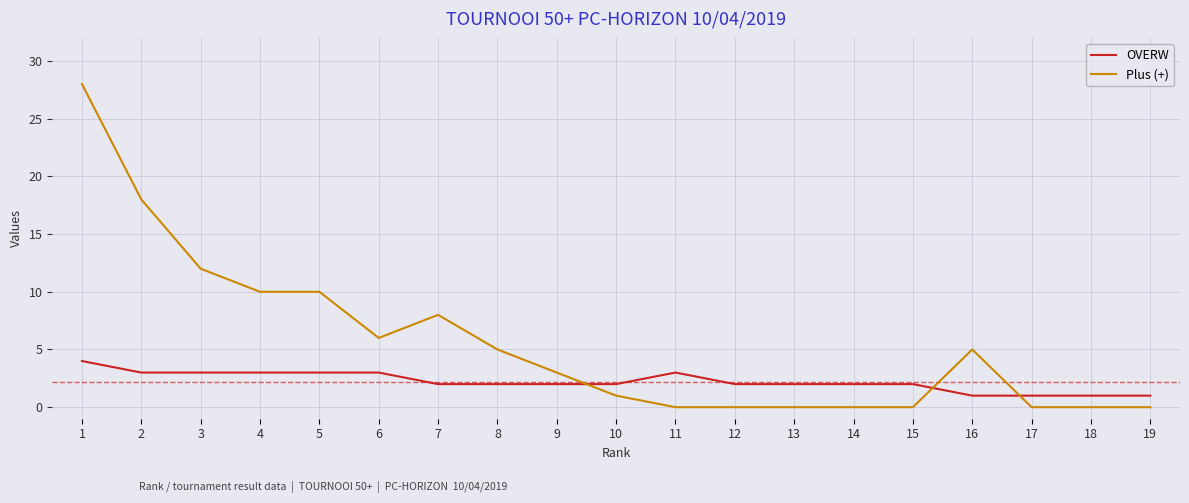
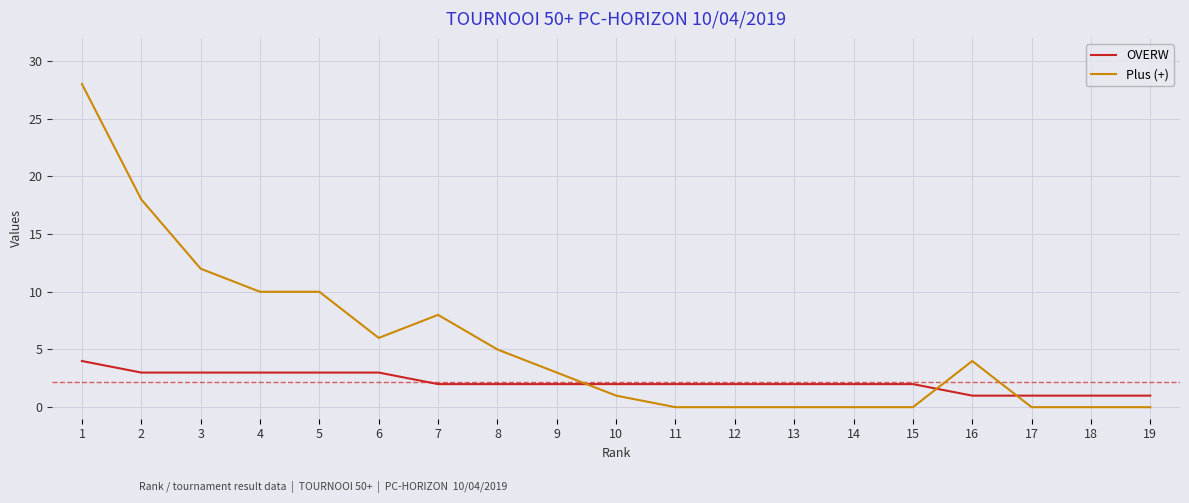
  {
    "OVERW": {
      "1": 4,
      "2": 3,
      "3": 3,
      "4": 3,
      "5": 3,
      "6": 3,
      "7": 2,
      "8": 2,
      "9": 2,
      "10": 2,
-     "11": 3,
+     "11": 2,
      "12": 2,
      "13": 2,
      "14": 2,
      "15": 2,
      "16": 1,
      "17": 1,
      "18": 1,
      "19": 1
    },
    "Plus (+)": {
      "1": 28,
      "2": 18,
      "3": 12,
      "4": 10,
      "5": 10,
      "6": 6,
      "7": 8,
      "8": 5,
      "9": 3,
      "10": 1,
      "11": 0,
      "12": 0,
      "13": 0,
      "14": 0,
      "15": 0,
-     "16": 5,
+     "16": 4,
      "17": 0,
      "18": 0,
      "19": 0
    }
  }
